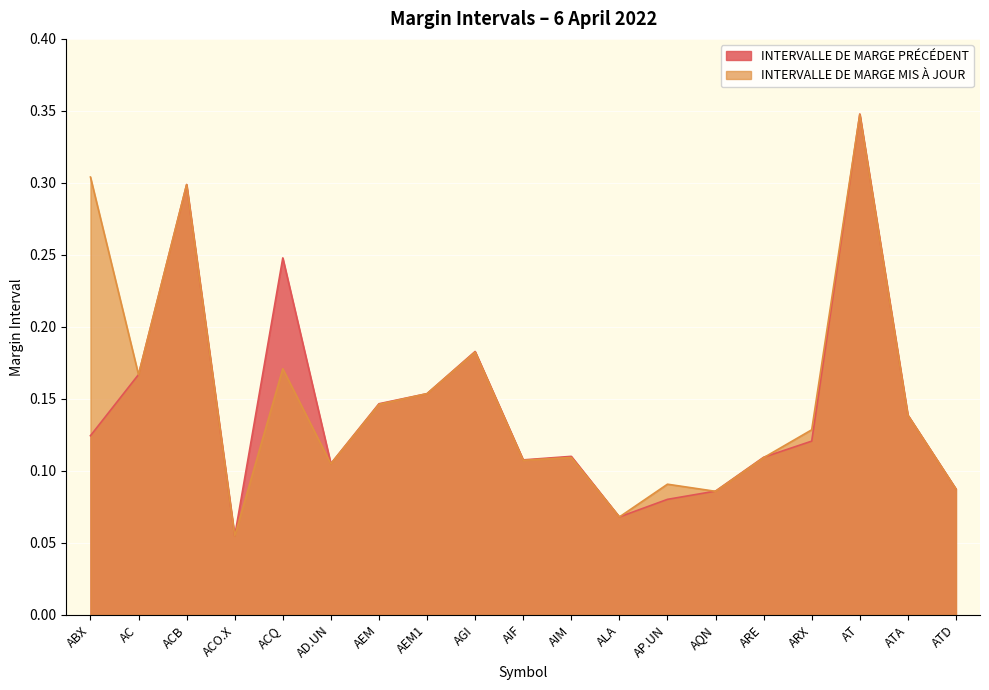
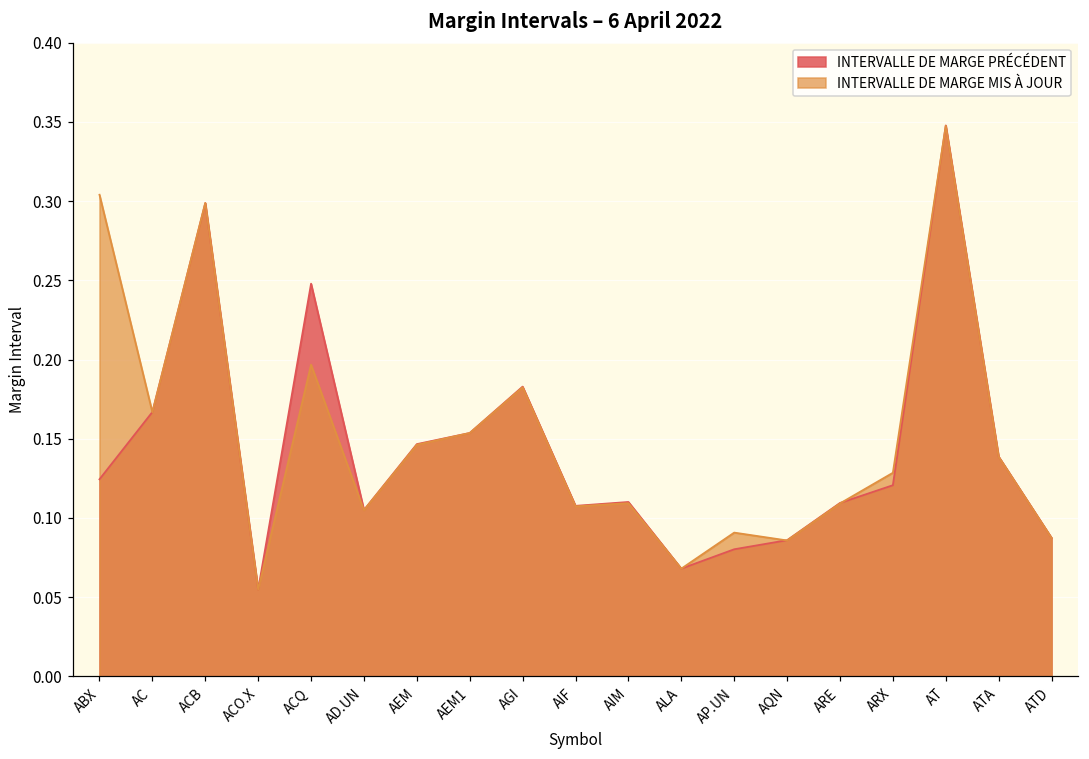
  {
    "INTERVALLE DE MARGE PRÉCÉDENT": {
      "ABX": 0.124,
      "ACQ": 0.248,
      "AP.UN": 0.080,
      "ARX": 0.121
    },
    "INTERVALLE DE MARGE MIS À JOUR": {
      "ABX": 0.304,
-     "ACQ": 0.171,
+     "ACQ": 0.197,
      "AP.UN": 0.091,
      "ARX": 0.129
    }
  }
